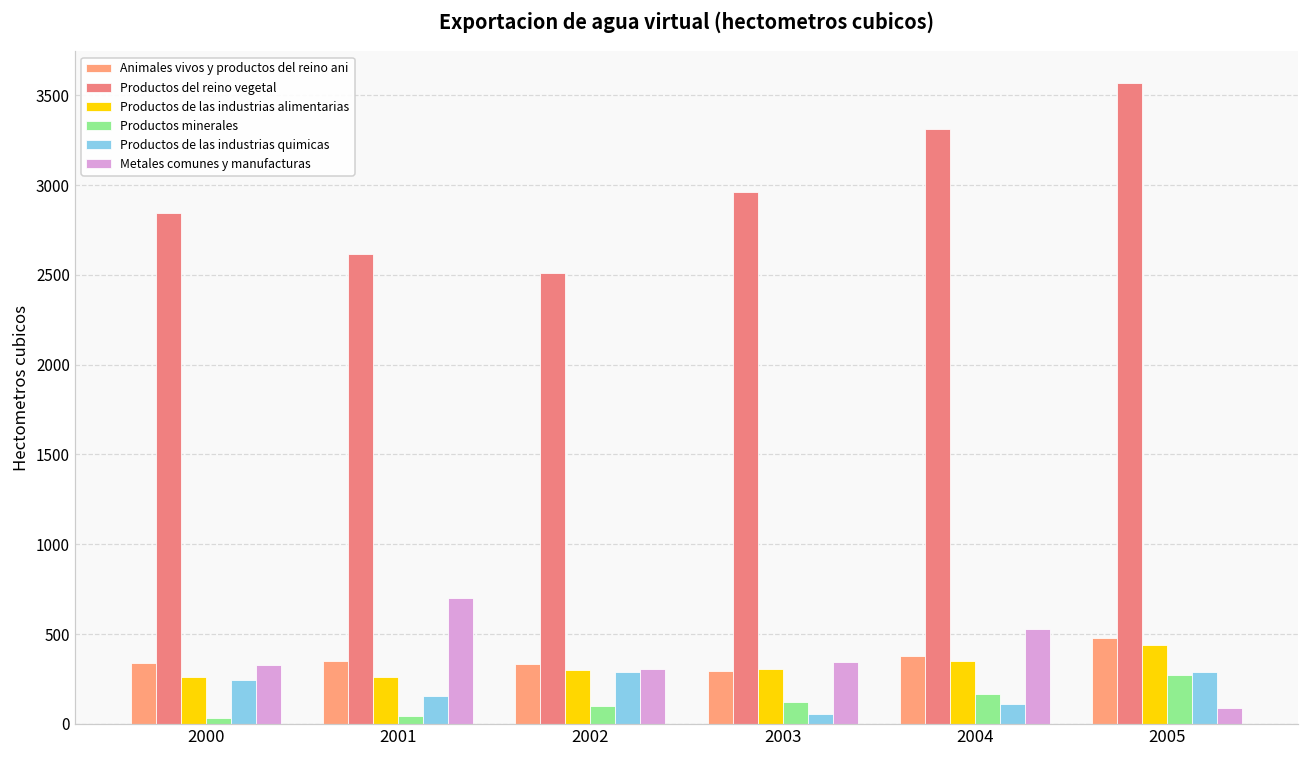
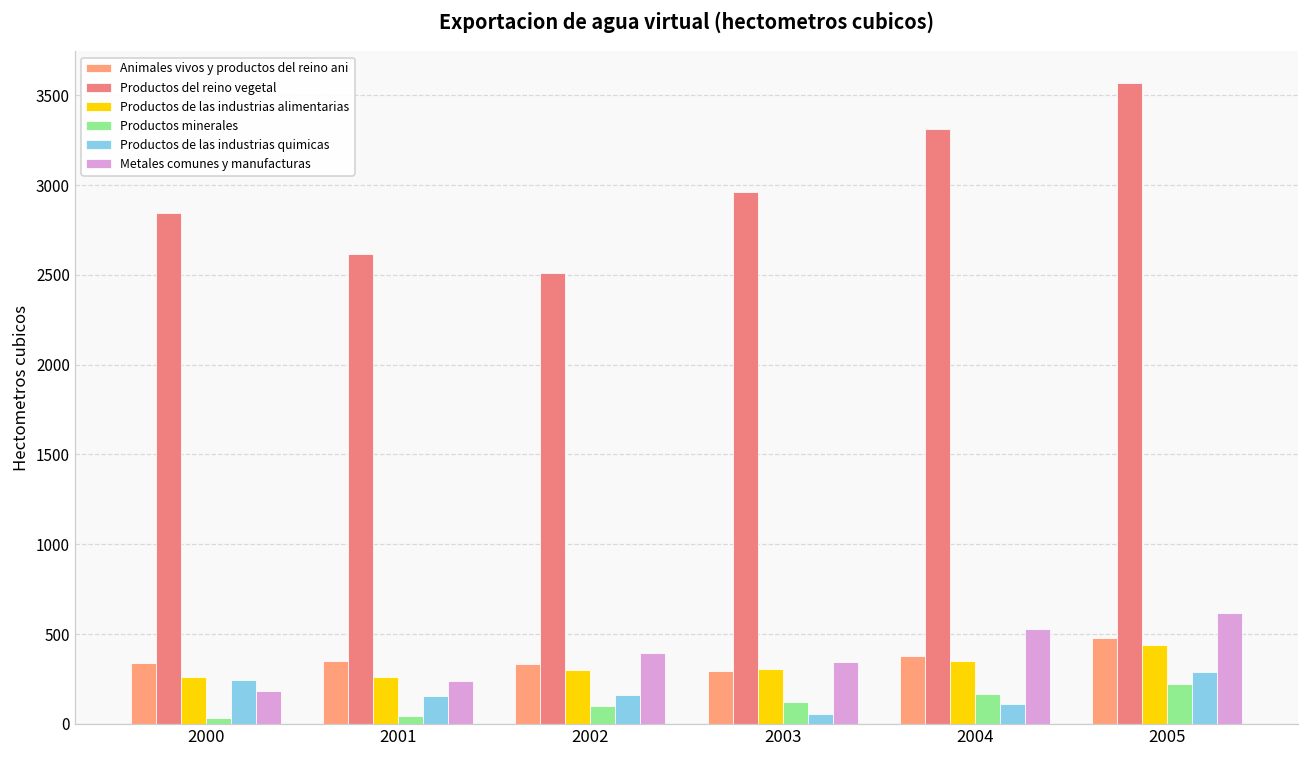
  {
    "Productos de las industrias alimentarias": {
      "2000": 260,
      "2001": 260,
      "2002": 300,
      "2003": 300,
      "2004": 350,
      "2005": 440
    },
    "Productos minerales": {
      "2000": 30,
      "2001": 40,
      "2002": 100,
      "2003": 120,
      "2004": 170,
-     "2005": 270
+     "2005": 220
    },
    "Productos de las industrias quimicas": {
      "2000": 240,
      "2001": 160,
-     "2002": 290,
+     "2002": 160,
      "2003": 60,
      "2004": 110,
      "2005": 290
    },
    "Metales comunes y manufacturas": {
-     "2000": 330,
-     "2001": 700,
-     "2002": 310,
+     "2000": 180,
+     "2001": 240,
+     "2002": 400,
      "2003": 350,
      "2004": 530,
-     "2005": 90
+     "2005": 620
    }
  }
